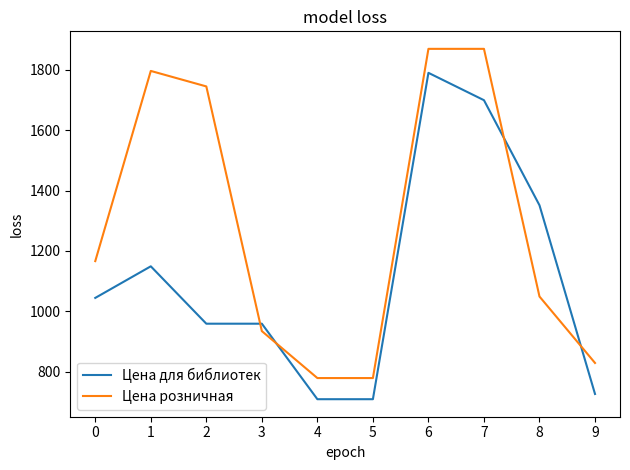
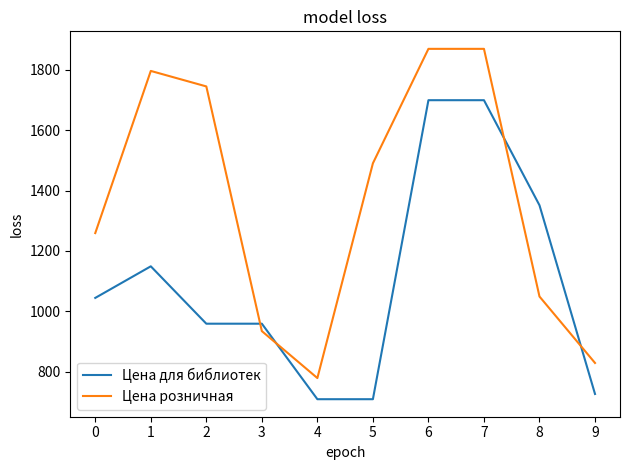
  {
    "Цена для библиотек": {
      "0": 1040,
      "1": 1150,
      "2": 960,
      "3": 960,
      "4": 710,
      "5": 710,
-     "6": 1790,
+     "6": 1700,
      "7": 1700,
      "8": 1350,
      "9": 730
    },
    "Цена розничная": {
-     "0": 1170,
+     "0": 1260,
      "1": 1800,
      "2": 1740,
      "3": 930,
      "4": 780,
-     "5": 780,
+     "5": 1490,
      "6": 1870,
      "7": 1870,
      "8": 1050,
      "9": 830
    }
  }
